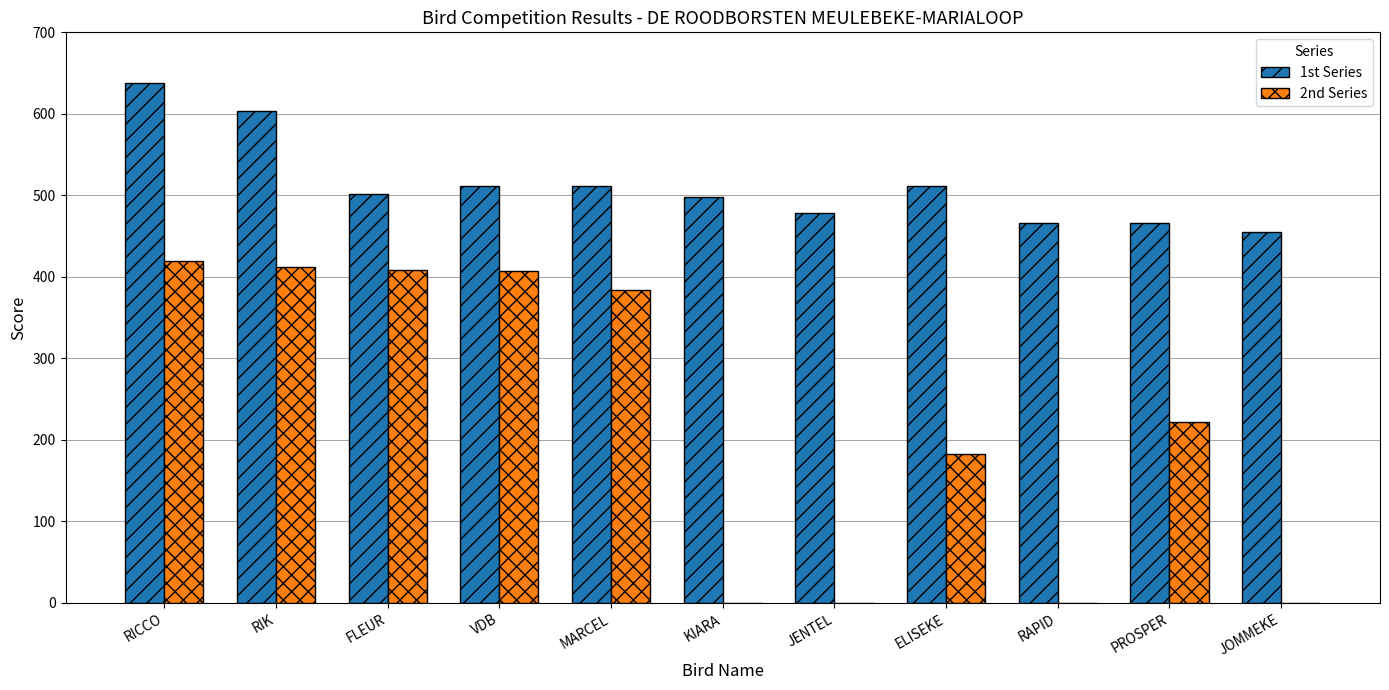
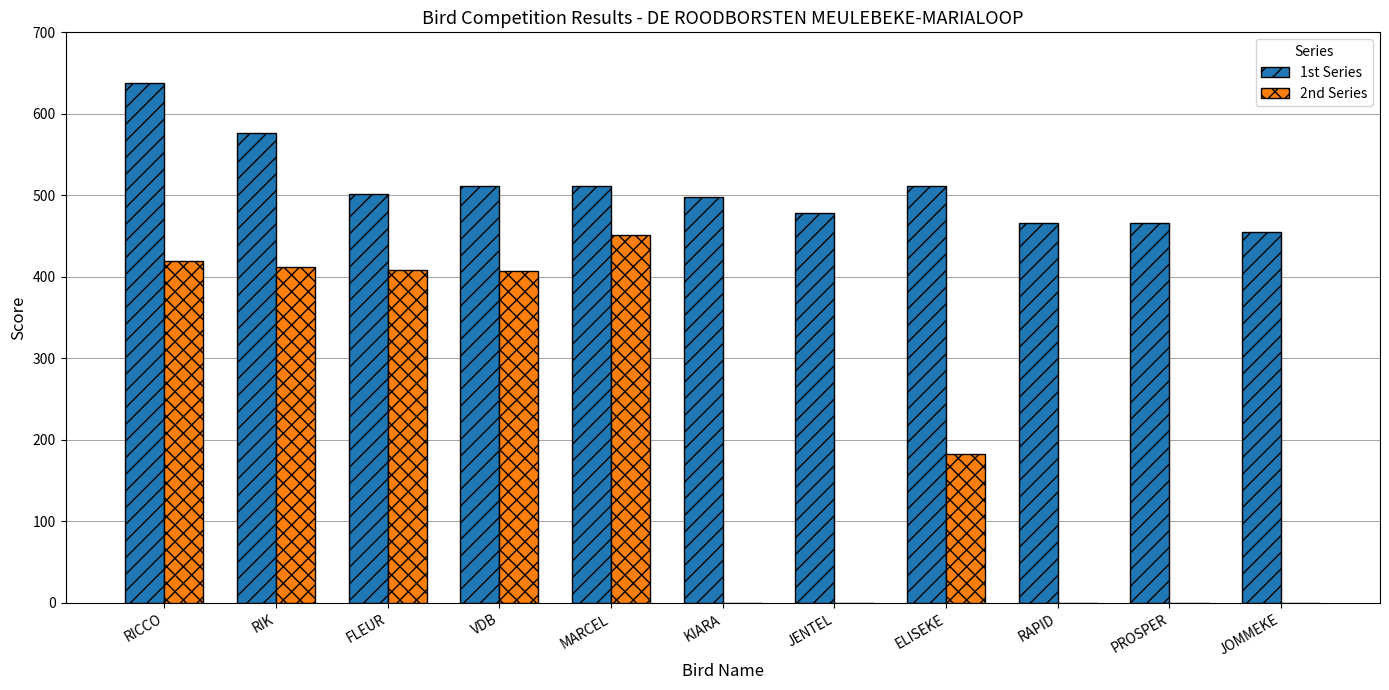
  {
    "1st Series": {
      "RICCO": 640,
-     "RIK": 600,
+     "RIK": 580,
      "FLEUR": 500,
      "VDB": 510,
      "MARCEL": 510,
      "KIARA": 500,
      "JENTEL": 480,
      "ELISEKE": 510,
      "RAPID": 470,
      "PROSPER": 470,
      "JOMMEKE": 460
    },
    "2nd Series": {
      "RICCO": 420,
      "RIK": 410,
      "FLEUR": 410,
      "VDB": 410,
-     "MARCEL": 380,
+     "MARCEL": 450,
      "KIARA": 0,
      "JENTEL": 0,
      "ELISEKE": 180,
      "RAPID": 0,
-     "PROSPER": 220,
+     "PROSPER": 0,
      "JOMMEKE": 0
    }
  }
